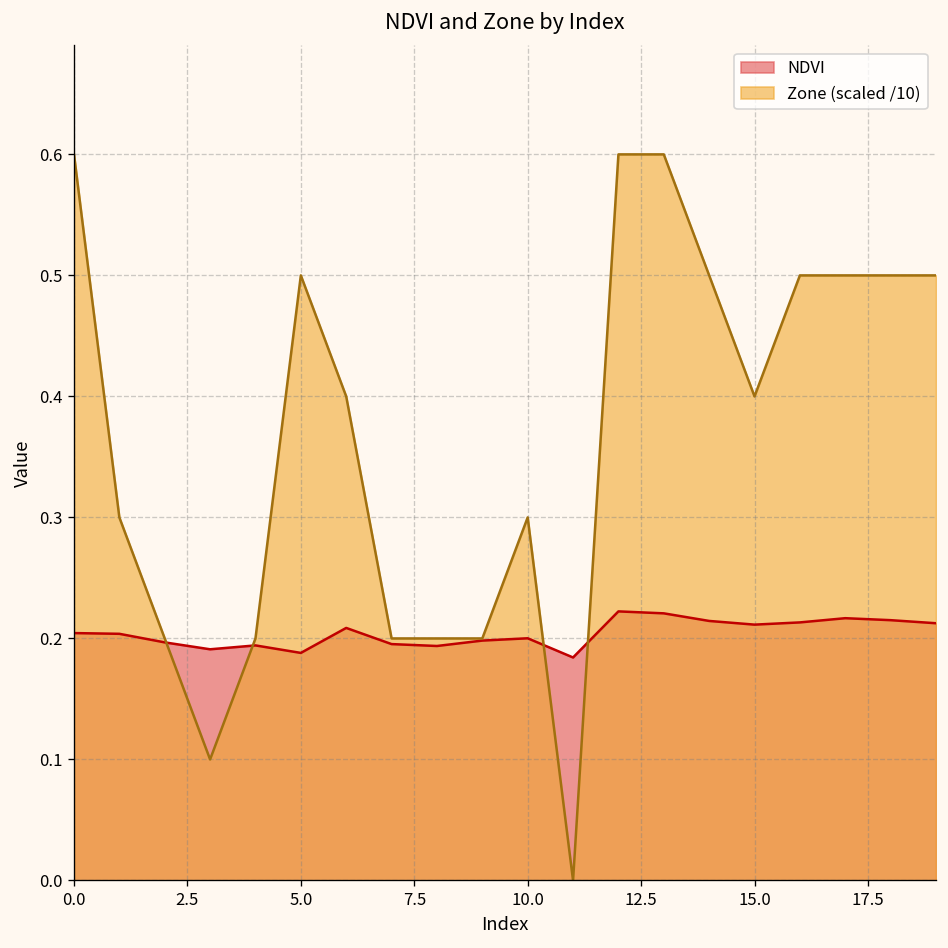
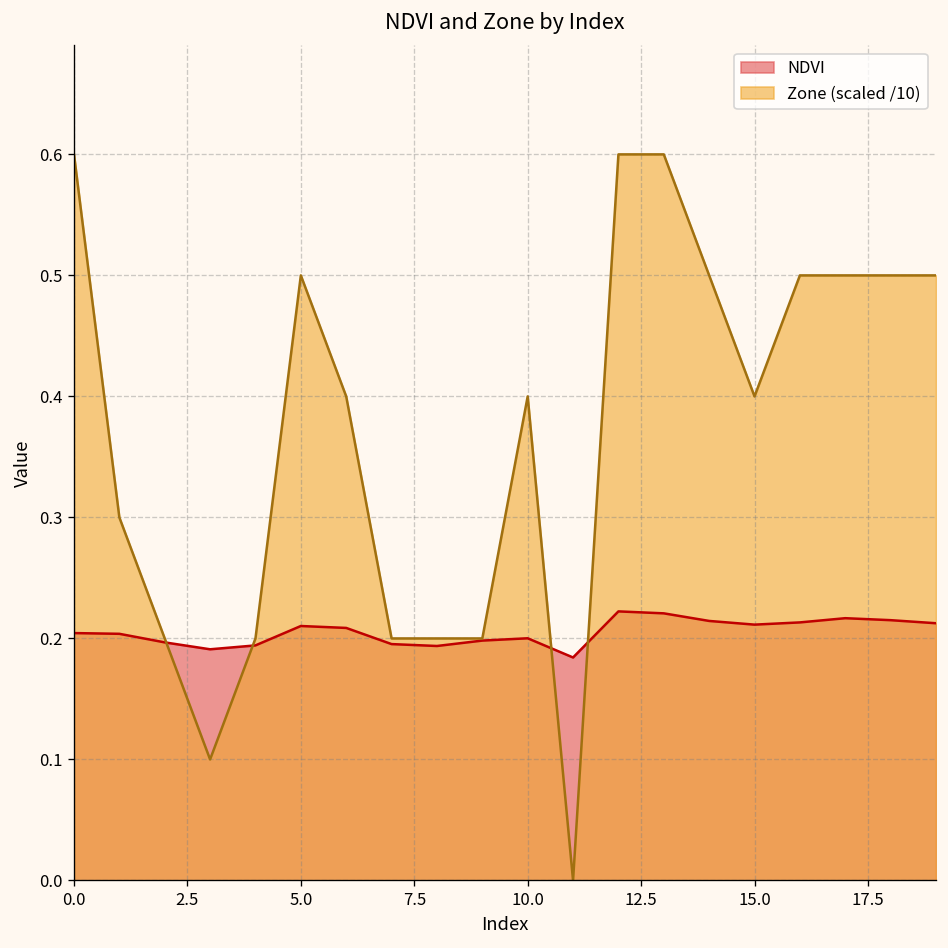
  {
    "NDVI": {
      "0.0": 0.204,
-     "5.0": 0.188,
+     "5.0": 0.210,
      "10.0": 0.200,
      "15.0": 0.211
    },
    "Zone (scaled /10)": {
      "0.0": 0.600,
      "5.0": 0.500,
-     "10.0": 0.300,
+     "10.0": 0.400,
      "15.0": 0.400
    }
  }
